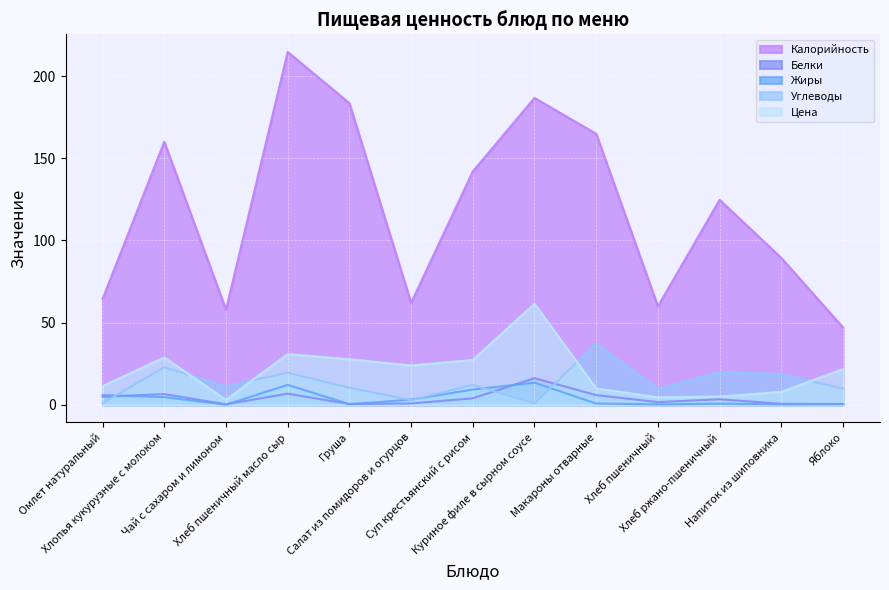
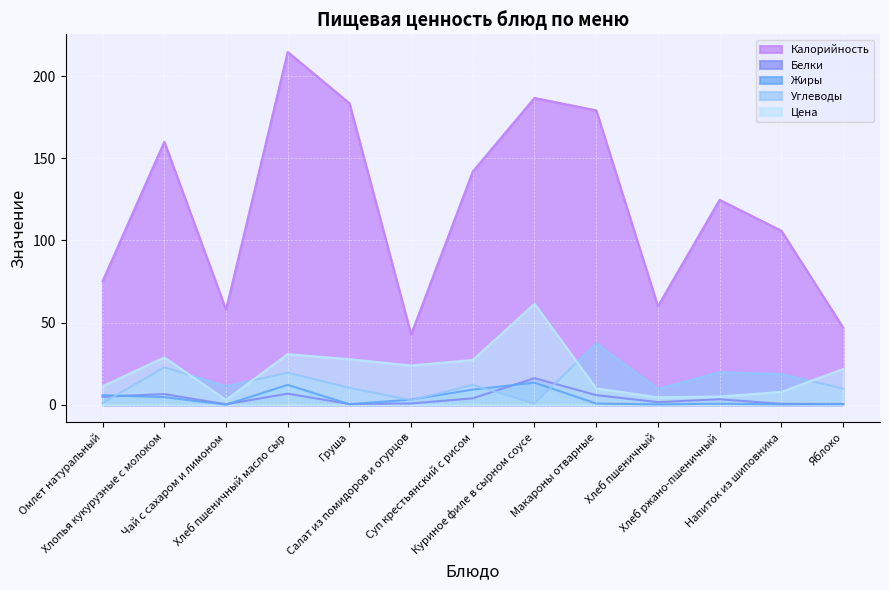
  {
    "Калорийность": {
-     "Омлет натуральный": 64,
+     "Омлет натуральный": 75,
      "Хлопья кукурузные с молоком": 160,
      "Чай с сахаром и лимоном": 58,
      "Хлеб пшеничный масло сыр": 215,
      "Груша": 184,
-     "Салат из помидоров и огурцов": 62,
+     "Салат из помидоров и огурцов": 43,
      "Суп крестьянский с рисом": 142,
      "Куриное филе в сырном соусе": 187,
-     "Макароны отварные": 165,
+     "Макароны отварные": 179,
      "Хлеб пшеничный": 60,
      "Хлеб ржано-пшеничный": 125,
-     "Напиток из шиповника": 89,
+     "Напиток из шиповника": 106,
      "Яблоко": 47
    }
  }
